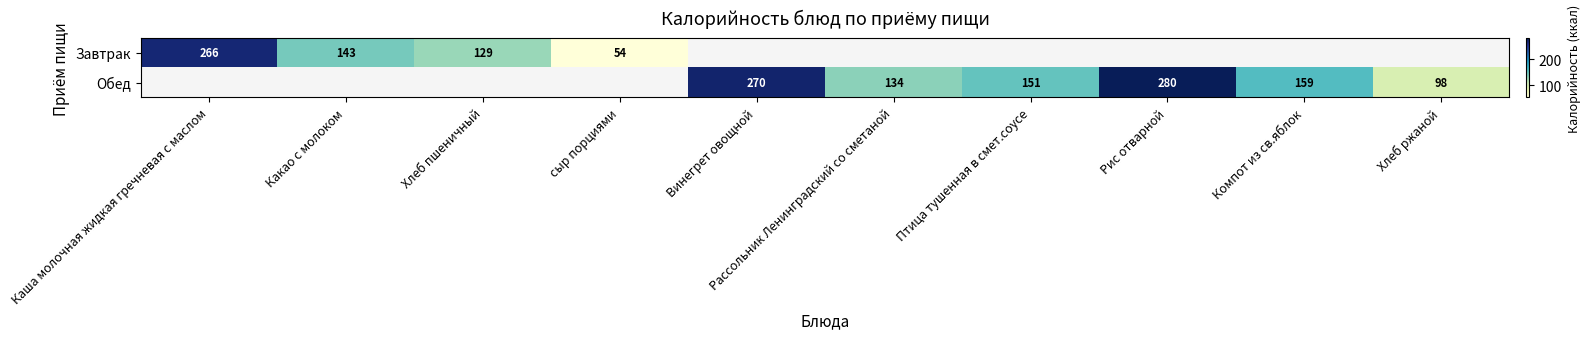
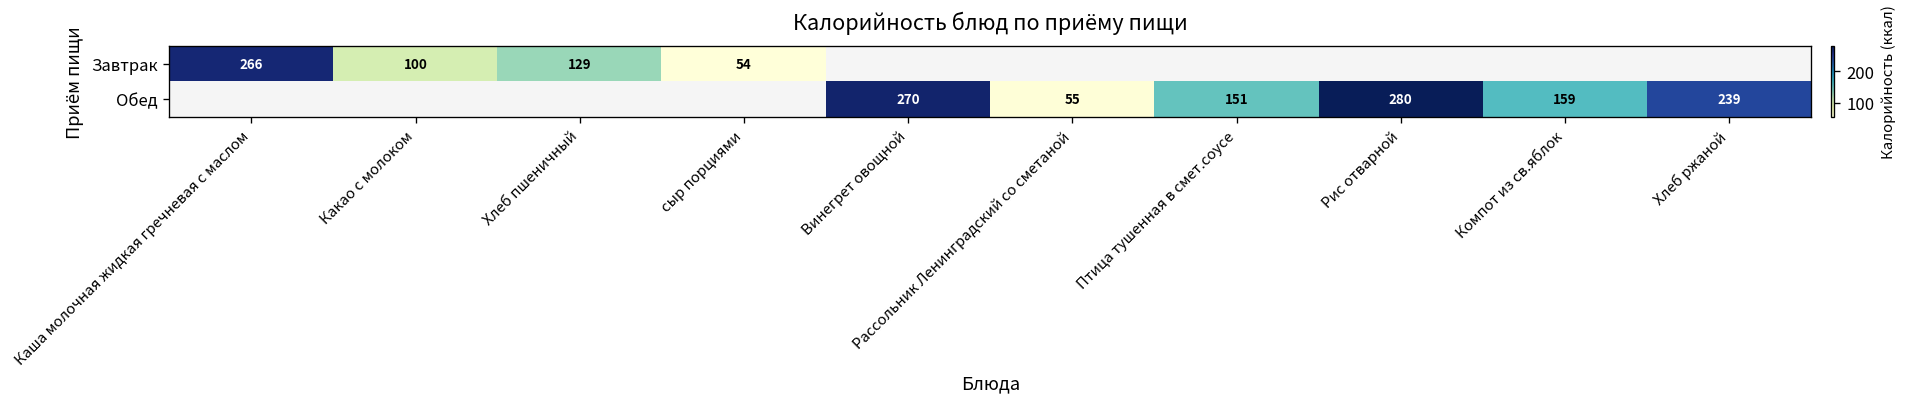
  {
    "Завтрак": {
      "Каша молочная жидкая гречневая с маслом": 266,
-     "Какао с молоком": 143,
+     "Какао с молоком": 100,
      "Хлеб пшеничный": 129,
      "сыр порциями": 54
    },
    "Обед": {
      "Винегрет овощной": 270,
-     "Рассольник Ленинградский со сметаной": 134,
+     "Рассольник Ленинградский со сметаной": 55,
      "Птица тушенная в смет.соусе": 151,
      "Рис отварной": 280,
      "Компот из св.яблок": 159,
-     "Хлеб ржаной": 98
+     "Хлеб ржаной": 239
    }
  }
